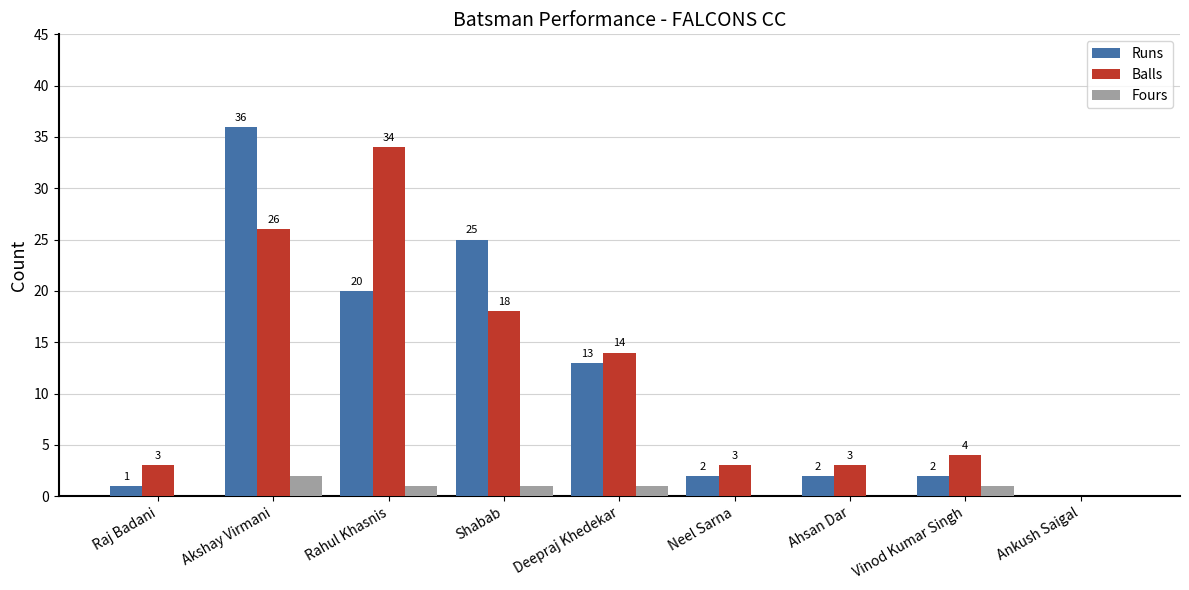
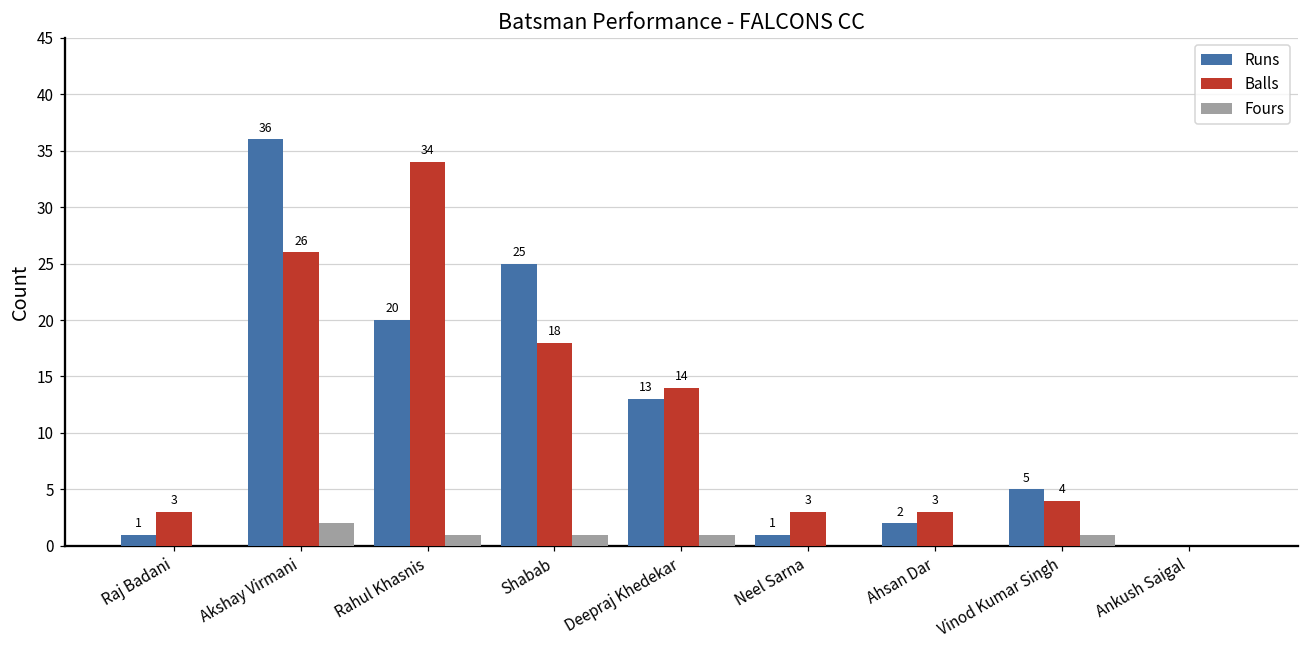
  {
    "Runs": {
      "Raj Badani": 1,
      "Akshay Virmani": 36,
      "Rahul Khasnis": 20,
      "Shabab": 25,
      "Deepraj Khedekar": 13,
-     "Neel Sarna": 2,
+     "Neel Sarna": 1,
      "Ahsan Dar": 2,
-     "Vinod Kumar Singh": 2
+     "Vinod Kumar Singh": 5
    },
    "Balls": {
      "Raj Badani": 3,
      "Akshay Virmani": 26,
      "Rahul Khasnis": 34,
      "Shabab": 18,
      "Deepraj Khedekar": 14,
      "Neel Sarna": 3,
      "Ahsan Dar": 3,
      "Vinod Kumar Singh": 4
    },
    "Fours": {
      "Raj Badani": 0.0,
      "Akshay Virmani": 2.0,
      "Rahul Khasnis": 1.0,
      "Shabab": 1.0,
      "Deepraj Khedekar": 1.0,
      "Neel Sarna": 0.0,
      "Ahsan Dar": 0.0,
      "Vinod Kumar Singh": 1.0,
      "Ankush Saigal": 0.0
    }
  }
